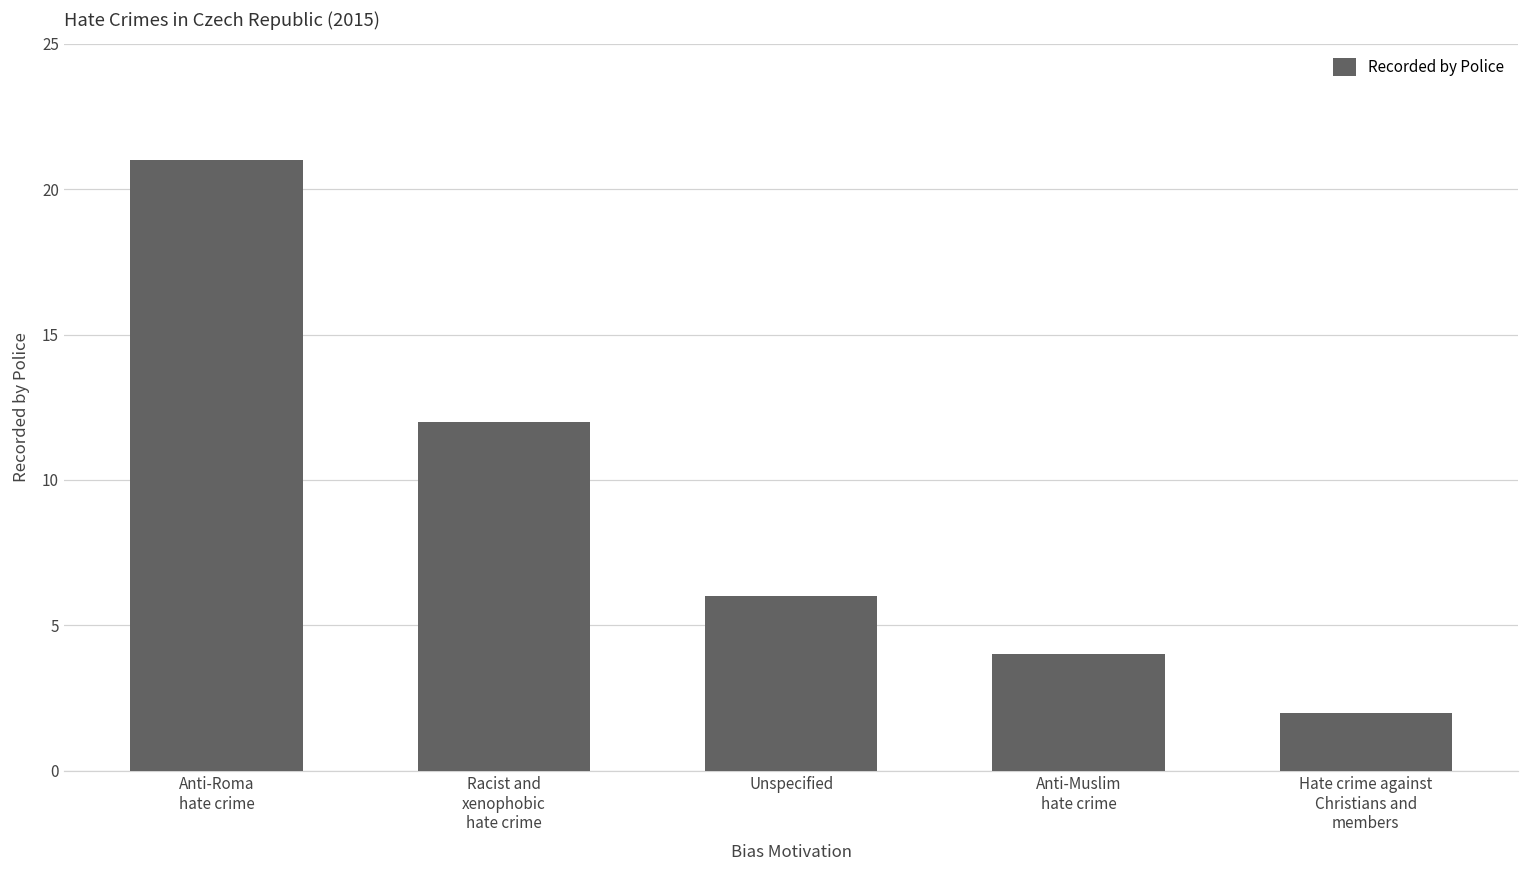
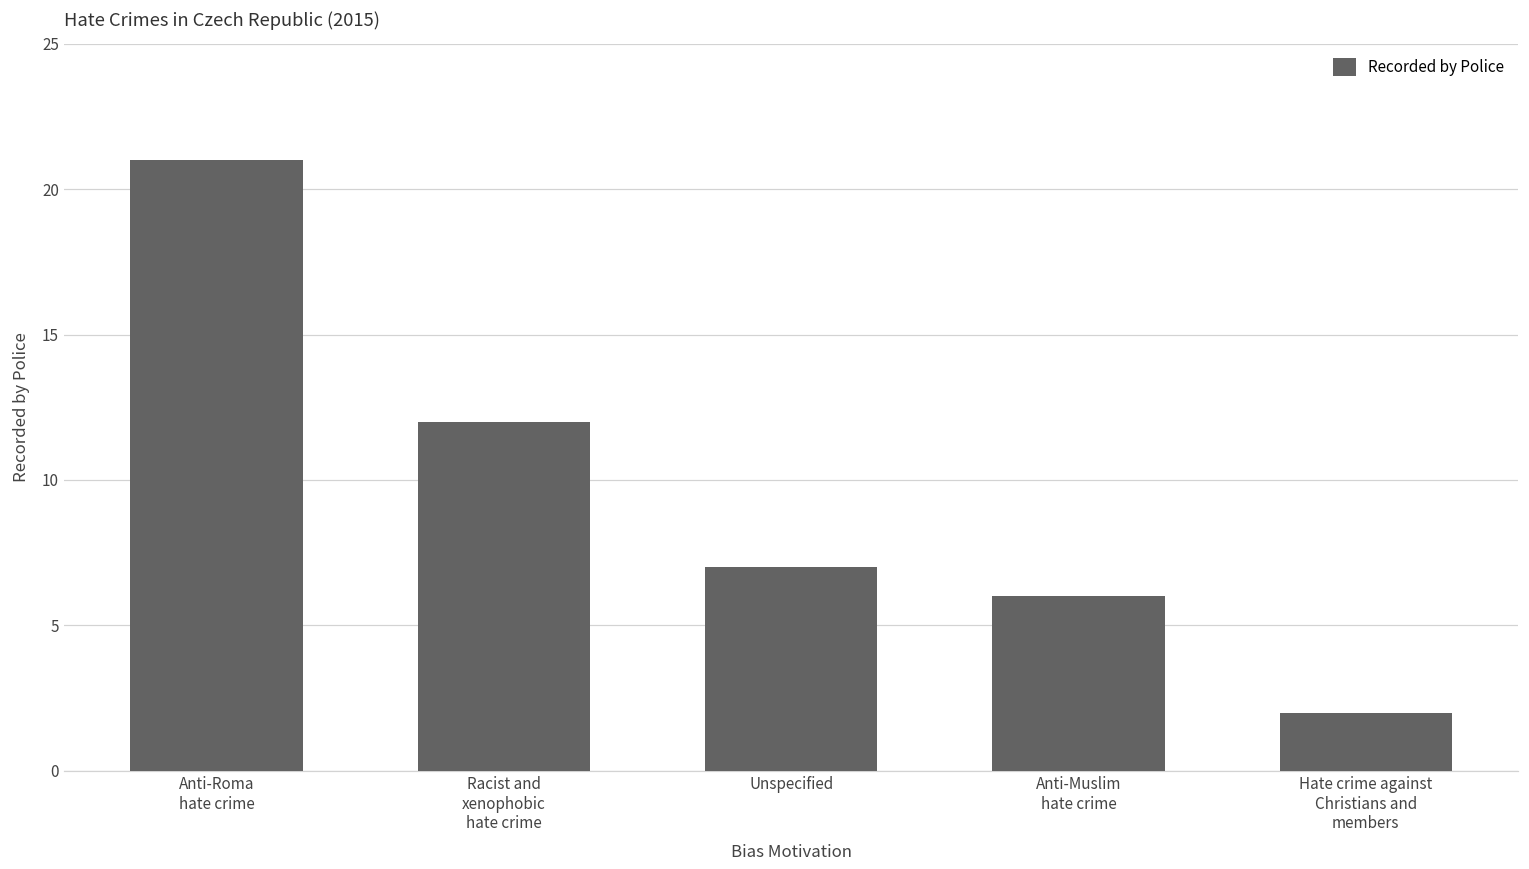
  {
    "Anti-Roma hate crime": 21,
    "Racist and xenophobic hate crime": 12,
-   "Unspecified": 6,
-   "Anti-Muslim hate crime": 4,
+   "Unspecified": 7,
+   "Anti-Muslim hate crime": 6,
    "Hate crime against Christians and members": 2
  }
